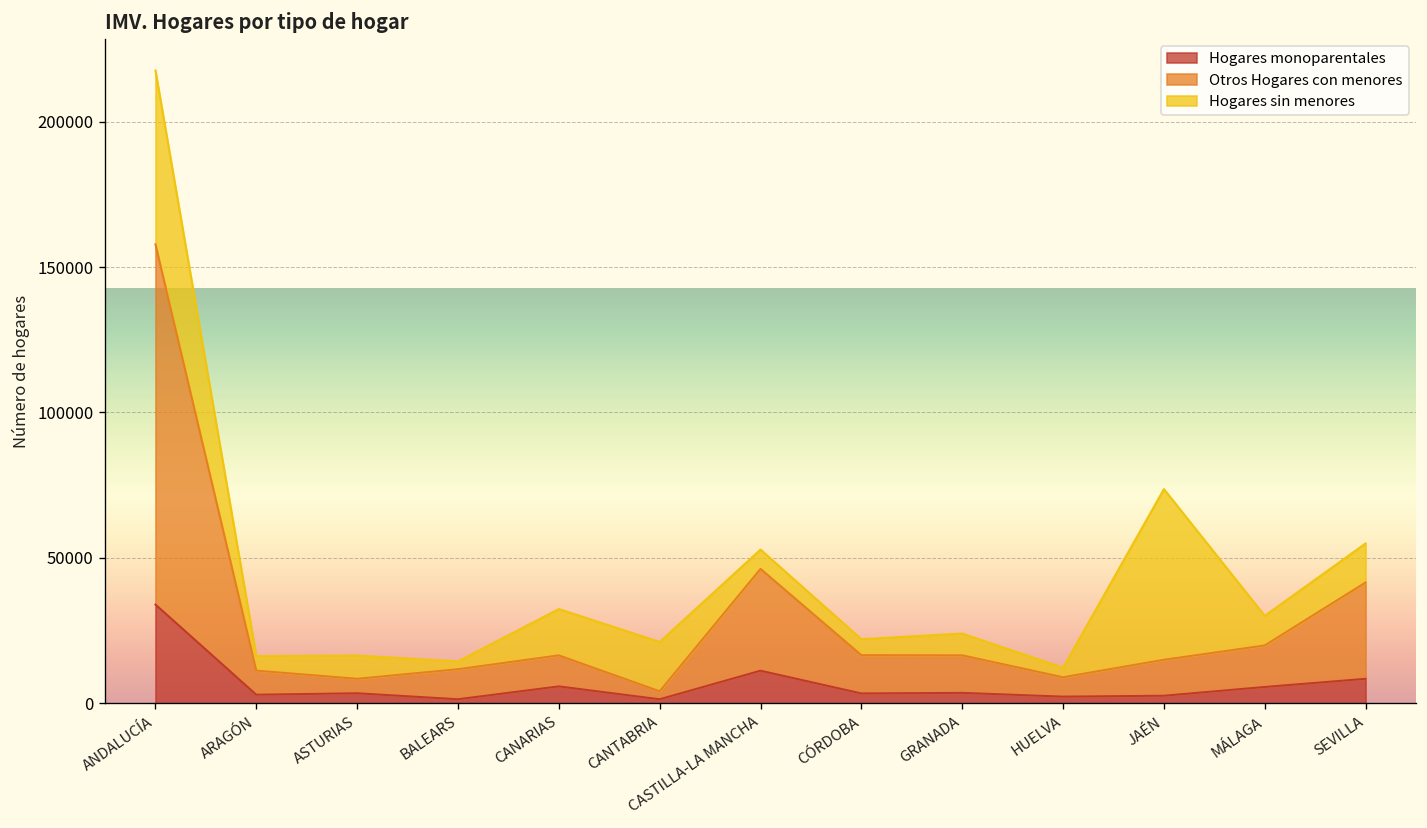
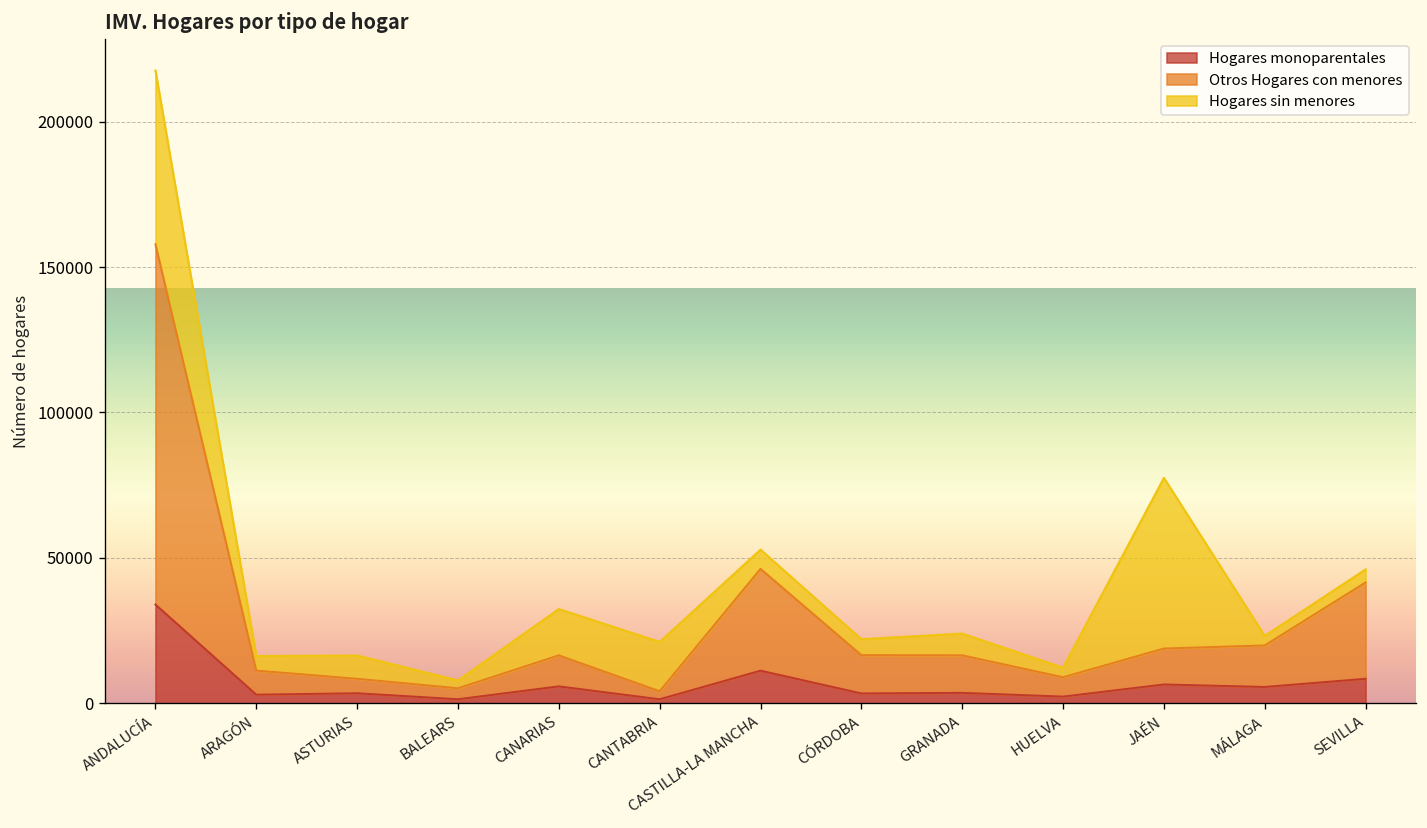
  {
    "Hogares monoparentales": {
      "ANDALUCÍA": 34000,
      "ARAGÓN": 3000,
      "ASTURIAS": 3000,
      "BALEARS": 1000,
      "CANARIAS": 6000,
      "CANTABRIA": 1000,
      "CASTILLA-LA MANCHA": 11000,
      "CÓRDOBA": 3000,
      "GRANADA": 4000,
      "HUELVA": 2000,
-     "JAÉN": 3000,
+     "JAÉN": 6000,
      "MÁLAGA": 6000,
      "SEVILLA": 8000
    },
    "Otros Hogares con menores": {
      "ANDALUCÍA": 124000,
      "ARAGÓN": 8000,
      "ASTURIAS": 5000,
-     "BALEARS": 10000,
+     "BALEARS": 4000,
      "CANARIAS": 11000,
      "CANTABRIA": 3000,
      "CASTILLA-LA MANCHA": 35000,
      "CÓRDOBA": 13000,
      "GRANADA": 13000,
      "HUELVA": 7000,
      "JAÉN": 12000,
      "MÁLAGA": 14000,
      "SEVILLA": 33000
    },
    "Hogares sin menores": {
      "ANDALUCÍA": 60000,
      "ARAGÓN": 5000,
      "ASTURIAS": 8000,
      "BALEARS": 3000,
      "CANARIAS": 16000,
      "CANTABRIA": 17000,
      "CASTILLA-LA MANCHA": 7000,
      "CÓRDOBA": 6000,
      "GRANADA": 7000,
      "HUELVA": 3000,
      "JAÉN": 59000,
-     "MÁLAGA": 10000,
-     "SEVILLA": 13000
+     "MÁLAGA": 3000,
+     "SEVILLA": 5000
    }
  }
